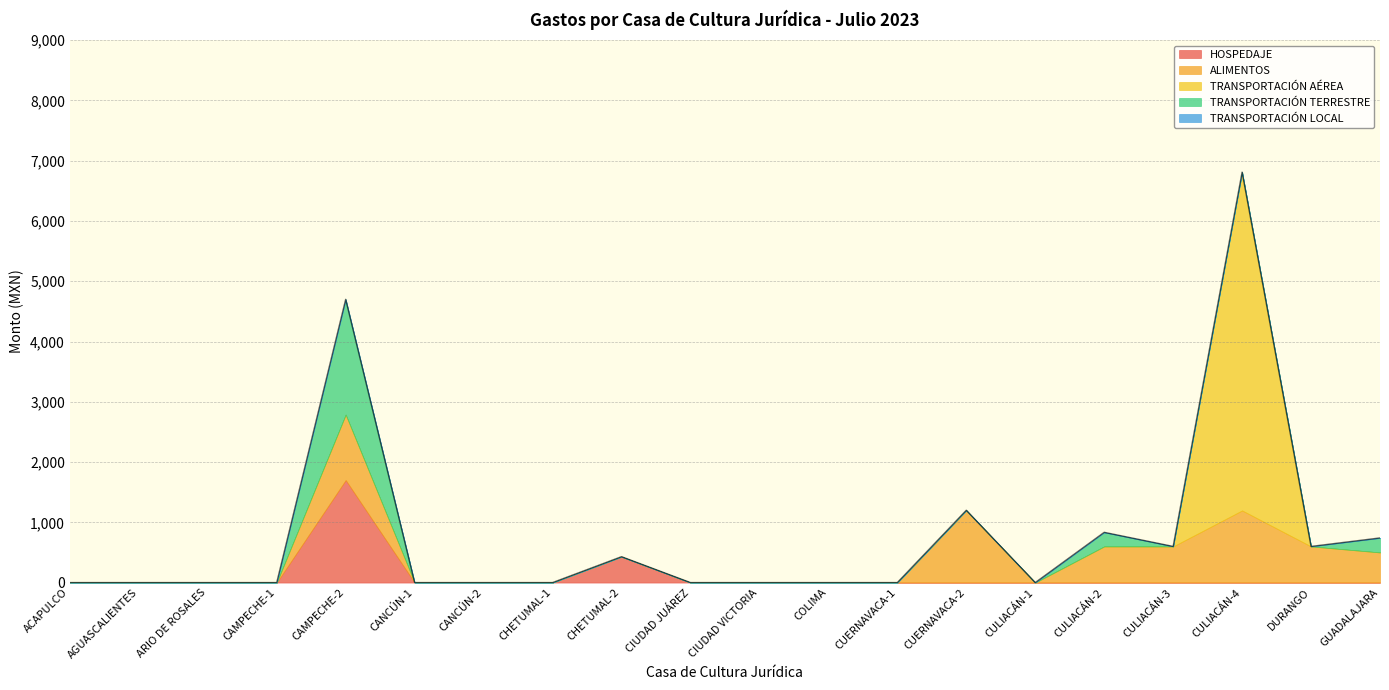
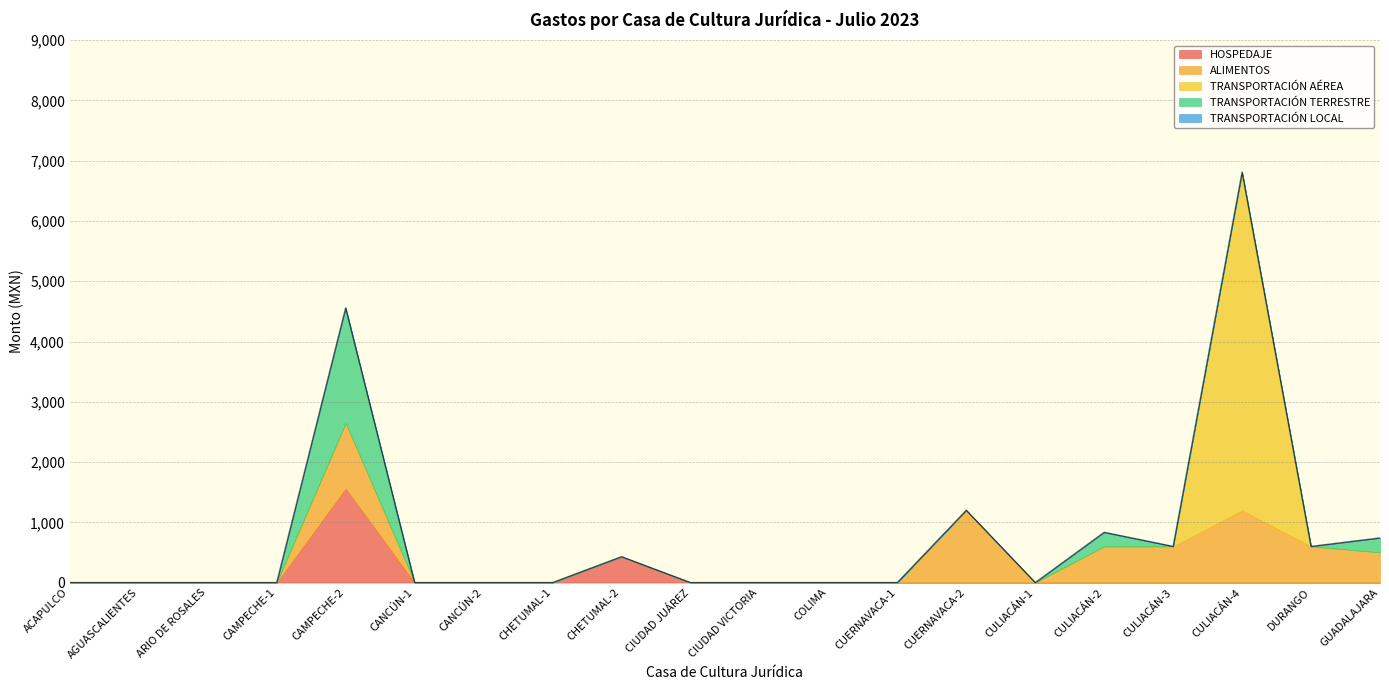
  {
    "HOSPEDAJE": {
-     "CAMPECHE-2": "1,700",
+     "CAMPECHE-2": "1,600",
      "CUERNAVACA-2": "0",
      "CULIACÁN-2": "0",
      "CULIACÁN-3": "0",
      "CULIACÁN-4": "0",
      "DURANGO": "0",
      "GUADALAJARA": "0"
    }
  }
